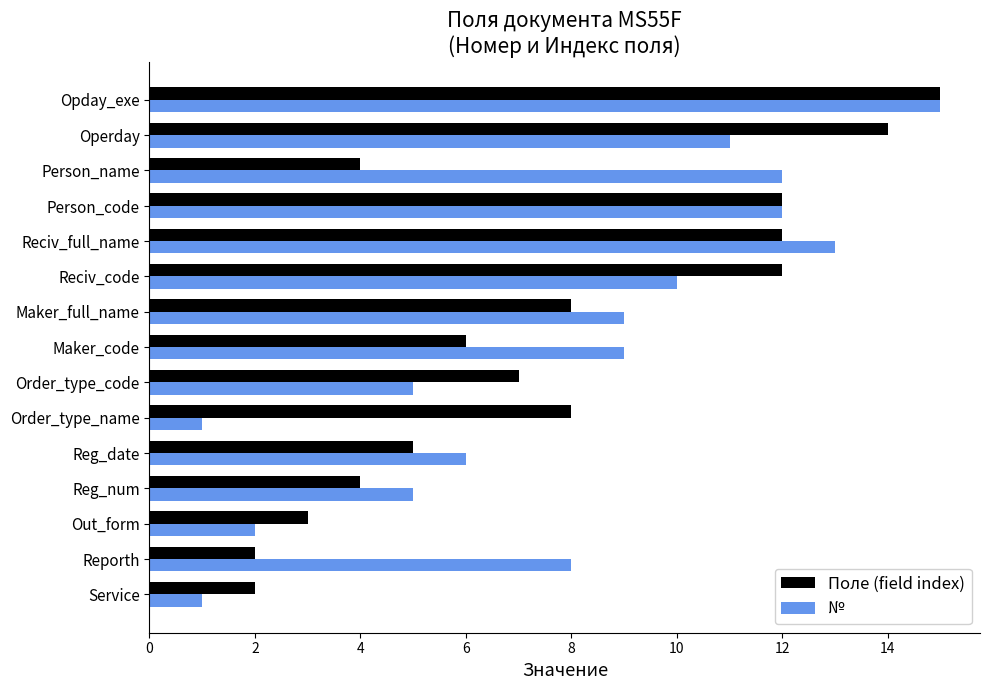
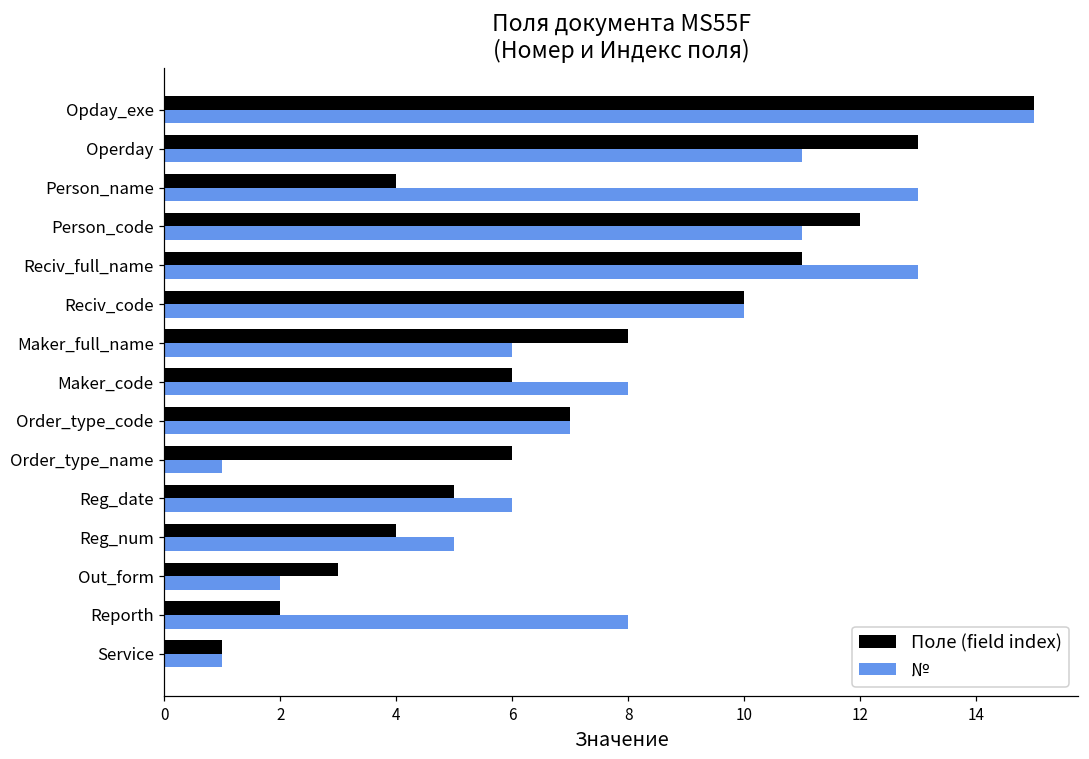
  {
    "Поле (field index)": {
      "Opday_exe": 15,
-     "Operday": 14,
+     "Operday": 13,
      "Person_name": 4,
      "Person_code": 12,
-     "Reciv_full_name": 12,
-     "Reciv_code": 12,
+     "Reciv_full_name": 11,
+     "Reciv_code": 10,
      "Maker_full_name": 8,
      "Maker_code": 6,
      "Order_type_code": 7,
-     "Order_type_name": 8,
+     "Order_type_name": 6,
      "Reg_date": 5,
      "Reg_num": 4,
      "Out_form": 3,
      "Reporth": 2,
-     "Service": 2
+     "Service": 1
    },
    "№": {
      "Opday_exe": 15,
      "Operday": 11,
-     "Person_name": 12,
-     "Person_code": 12,
+     "Person_name": 13,
+     "Person_code": 11,
      "Reciv_full_name": 13,
      "Reciv_code": 10,
-     "Maker_full_name": 9,
-     "Maker_code": 9,
-     "Order_type_code": 5,
+     "Maker_full_name": 6,
+     "Maker_code": 8,
+     "Order_type_code": 7,
      "Order_type_name": 1,
      "Reg_date": 6,
      "Reg_num": 5,
      "Out_form": 2,
      "Reporth": 8,
      "Service": 1
    }
  }
